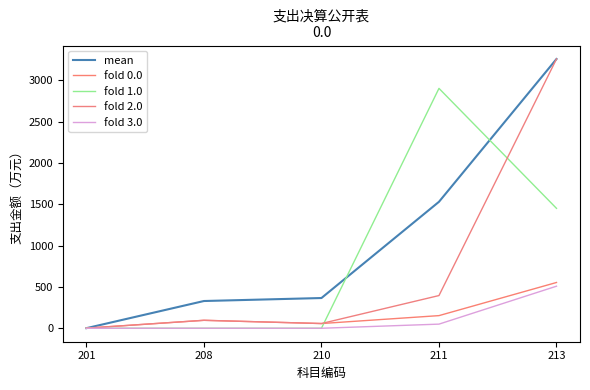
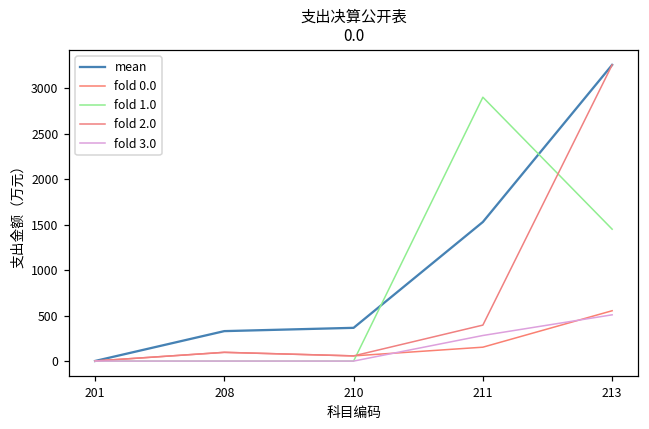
  {
    "mean": {
      "208": 300,
      "210": 400,
      "211": 1500
    },
    "fold 1.0": {
      "211": 2900,
      "213": 1500
    },
    "fold 3.0": {
-     "211": 100,
+     "211": 300,
      "213": 500
    }
  }
